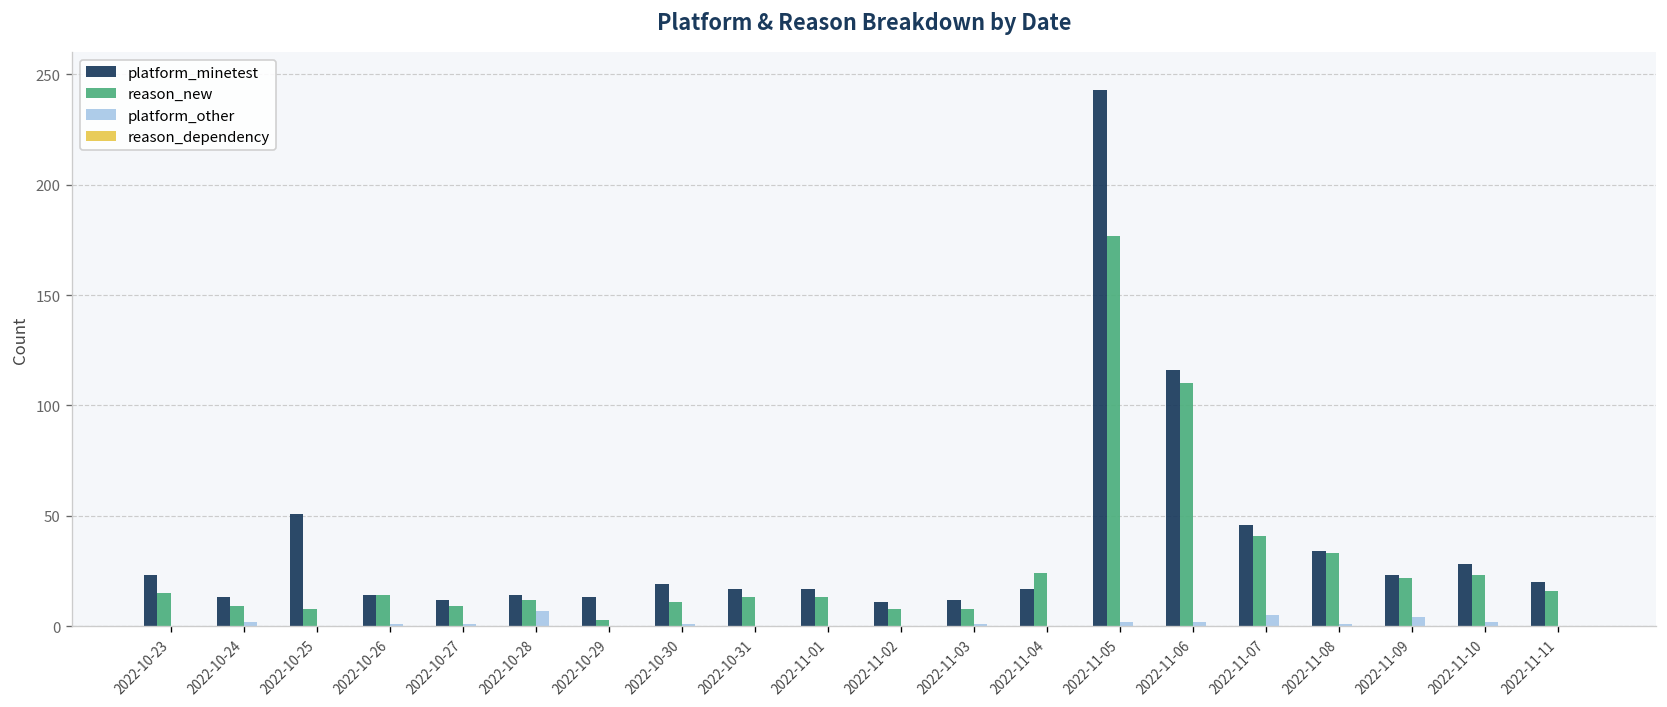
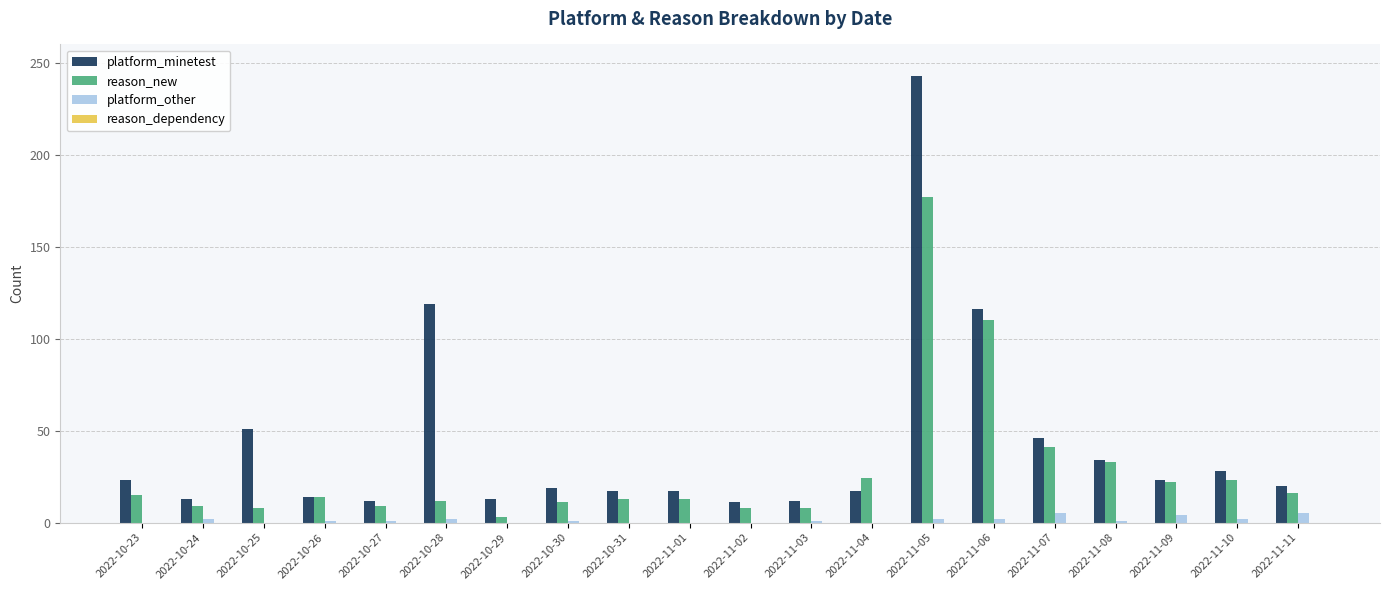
  {
    "platform_minetest": {
      "2022-10-23": 23,
      "2022-10-24": 13,
      "2022-10-25": 51,
      "2022-10-26": 14,
      "2022-10-27": 12,
-     "2022-10-28": 14,
+     "2022-10-28": 119,
      "2022-10-29": 13,
      "2022-10-30": 19,
      "2022-10-31": 17,
      "2022-11-01": 17,
      "2022-11-02": 11,
      "2022-11-03": 12,
      "2022-11-04": 17,
      "2022-11-05": 243,
      "2022-11-06": 116,
      "2022-11-07": 46,
      "2022-11-08": 34,
      "2022-11-09": 23,
      "2022-11-10": 28,
      "2022-11-11": 20
    },
    "reason_new": {
      "2022-10-23": 15,
      "2022-10-24": 9,
      "2022-10-25": 8,
      "2022-10-26": 14,
      "2022-10-27": 9,
      "2022-10-28": 12,
      "2022-10-29": 3,
      "2022-10-30": 11,
      "2022-10-31": 13,
      "2022-11-01": 13,
      "2022-11-02": 8,
      "2022-11-03": 8,
      "2022-11-04": 24,
      "2022-11-05": 177,
      "2022-11-06": 110,
      "2022-11-07": 41,
      "2022-11-08": 33,
      "2022-11-09": 22,
      "2022-11-10": 23,
      "2022-11-11": 16
    },
    "platform_other": {
      "2022-10-23": 0,
      "2022-10-24": 2,
      "2022-10-25": 0,
-     "2022-10-28": 7,
+     "2022-10-28": 2,
      "2022-10-29": 0,
      "2022-10-31": 0,
      "2022-11-01": 0,
      "2022-11-02": 0,
      "2022-11-04": 0,
      "2022-11-05": 2,
      "2022-11-06": 2,
      "2022-11-07": 5,
      "2022-11-09": 4,
      "2022-11-10": 2,
-     "2022-11-11": 0
+     "2022-11-11": 5
    },
    "reason_dependency": {
      "2022-10-23": 0,
      "2022-10-24": 0,
      "2022-10-25": 0,
      "2022-10-26": 0,
      "2022-10-27": 0,
      "2022-10-28": 0,
      "2022-10-29": 0,
      "2022-10-30": 0,
      "2022-10-31": 0,
      "2022-11-01": 0,
      "2022-11-02": 0,
      "2022-11-03": 0,
      "2022-11-04": 0,
      "2022-11-05": 0,
      "2022-11-06": 0,
      "2022-11-07": 0,
      "2022-11-08": 0,
      "2022-11-09": 0,
      "2022-11-10": 0,
      "2022-11-11": 0
    }
  }
